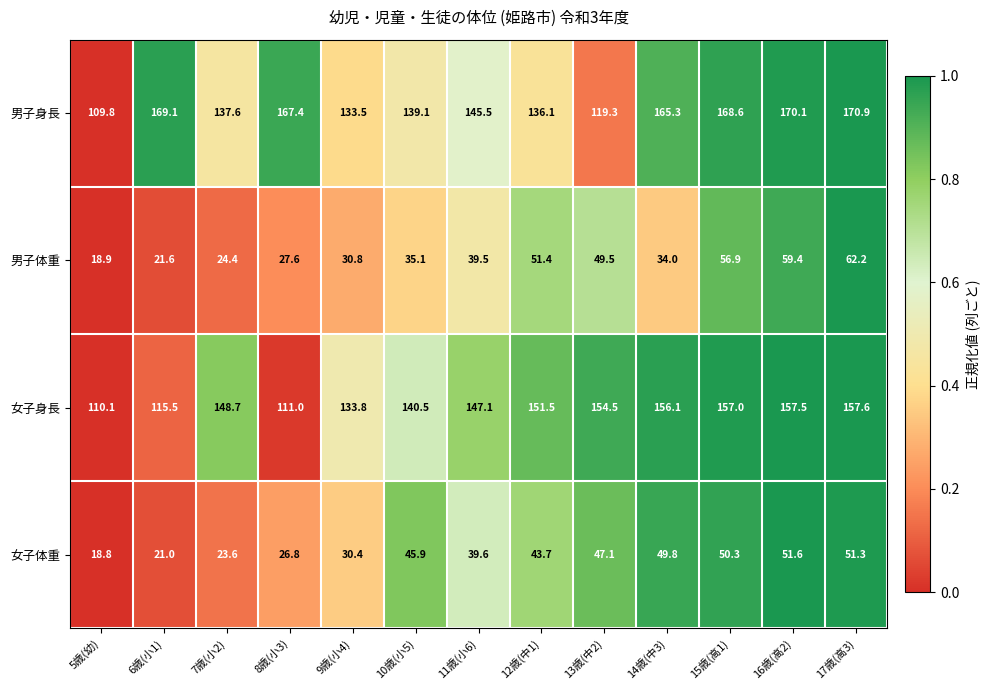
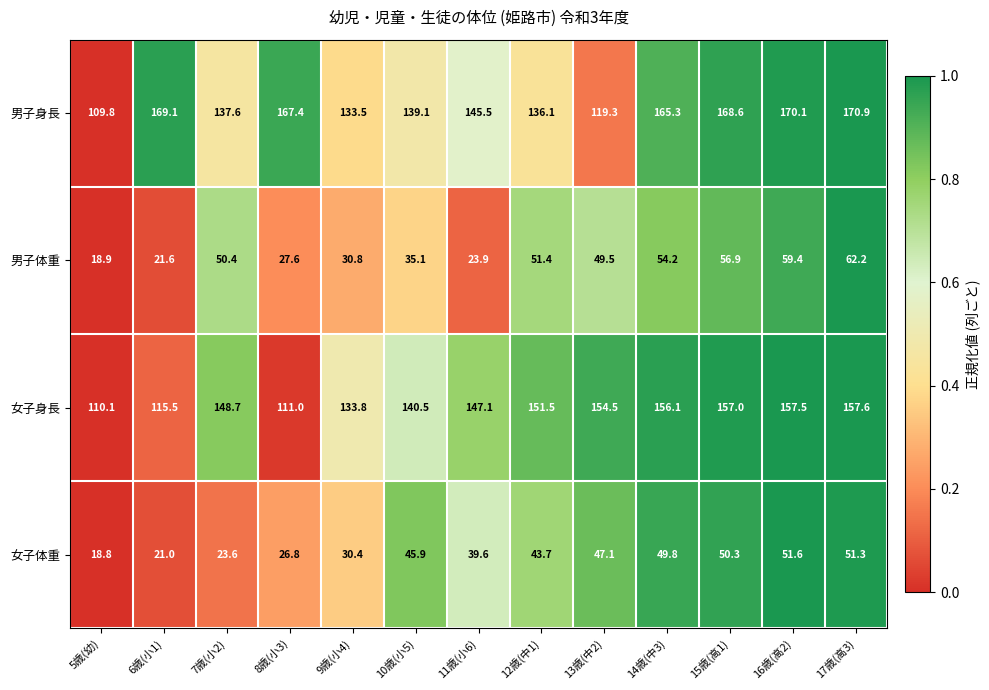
  {
    "男子身長": {
      "5歳(幼)": 109.8,
      "6歳(小1)": 169.1,
      "7歳(小2)": 137.6,
      "8歳(小3)": 167.4,
      "9歳(小4)": 133.5,
      "10歳(小5)": 139.1,
      "11歳(小6)": 145.5,
      "12歳(中1)": 136.1,
      "13歳(中2)": 119.3,
      "14歳(中3)": 165.3,
      "15歳(高1)": 168.6,
      "16歳(高2)": 170.1,
      "17歳(高3)": 170.9
    },
    "男子体重": {
      "5歳(幼)": 18.9,
      "6歳(小1)": 21.6,
-     "7歳(小2)": 24.4,
+     "7歳(小2)": 50.4,
      "8歳(小3)": 27.6,
      "9歳(小4)": 30.8,
      "10歳(小5)": 35.1,
-     "11歳(小6)": 39.5,
+     "11歳(小6)": 23.9,
      "12歳(中1)": 51.4,
      "13歳(中2)": 49.5,
-     "14歳(中3)": 34.0,
+     "14歳(中3)": 54.2,
      "15歳(高1)": 56.9,
      "16歳(高2)": 59.4,
      "17歳(高3)": 62.2
    },
    "女子身長": {
      "5歳(幼)": 110.1,
      "6歳(小1)": 115.5,
      "7歳(小2)": 148.7,
      "8歳(小3)": 111.0,
      "9歳(小4)": 133.8,
      "10歳(小5)": 140.5,
      "11歳(小6)": 147.1,
      "12歳(中1)": 151.5,
      "13歳(中2)": 154.5,
      "14歳(中3)": 156.1,
      "15歳(高1)": 157.0,
      "16歳(高2)": 157.5,
      "17歳(高3)": 157.6
    },
    "女子体重": {
      "5歳(幼)": 18.8,
      "6歳(小1)": 21.0,
      "7歳(小2)": 23.6,
      "8歳(小3)": 26.8,
      "9歳(小4)": 30.4,
      "10歳(小5)": 45.9,
      "11歳(小6)": 39.6,
      "12歳(中1)": 43.7,
      "13歳(中2)": 47.1,
      "14歳(中3)": 49.8,
      "15歳(高1)": 50.3,
      "16歳(高2)": 51.6,
      "17歳(高3)": 51.3
    }
  }
